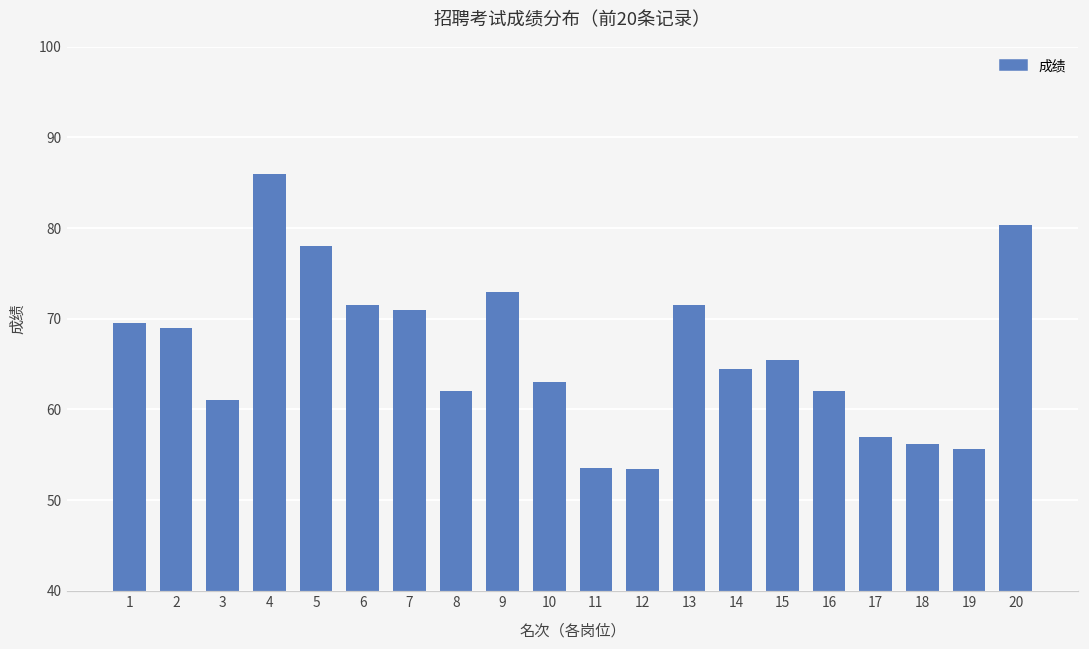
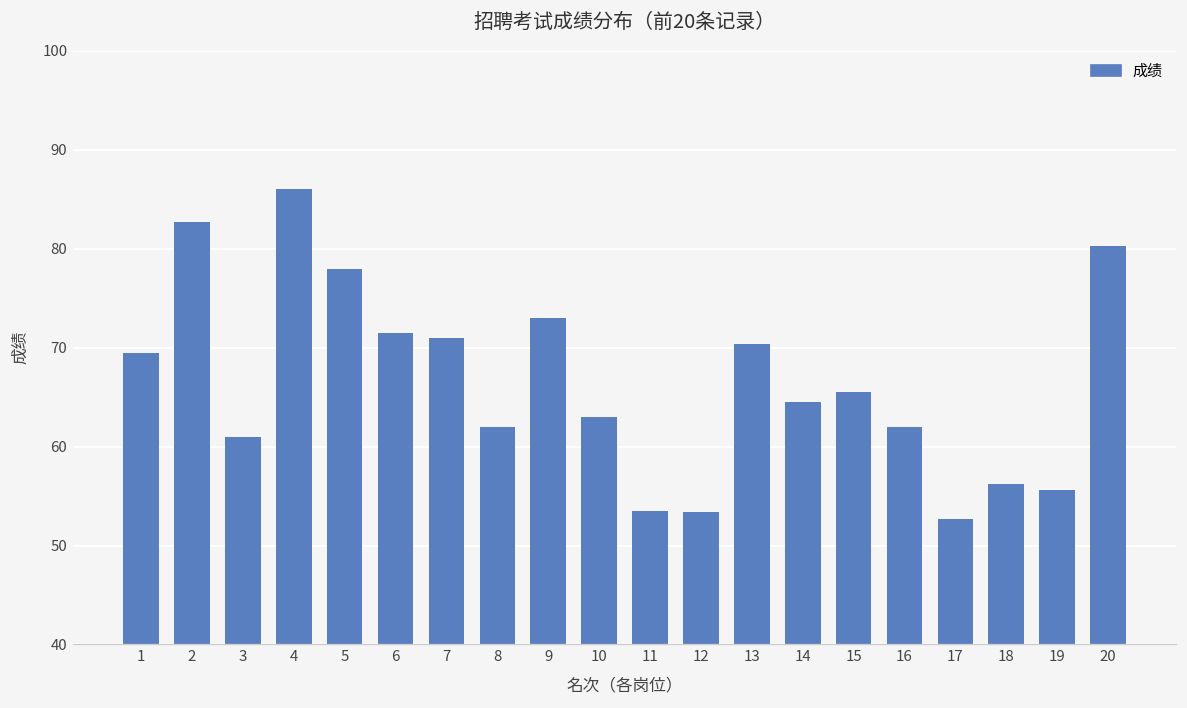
  {
    "1": 70,
-   "2": 69,
+   "2": 83,
    "3": 61,
    "4": 86,
    "5": 78,
    "6": 72,
    "7": 71,
    "8": 62,
    "9": 73,
    "10": 63,
    "11": 54,
    "12": 53,
-   "13": 72,
+   "13": 70,
    "14": 65,
    "15": 66,
    "16": 62,
-   "17": 57,
+   "17": 53,
    "18": 56,
    "19": 56,
    "20": 80
  }
